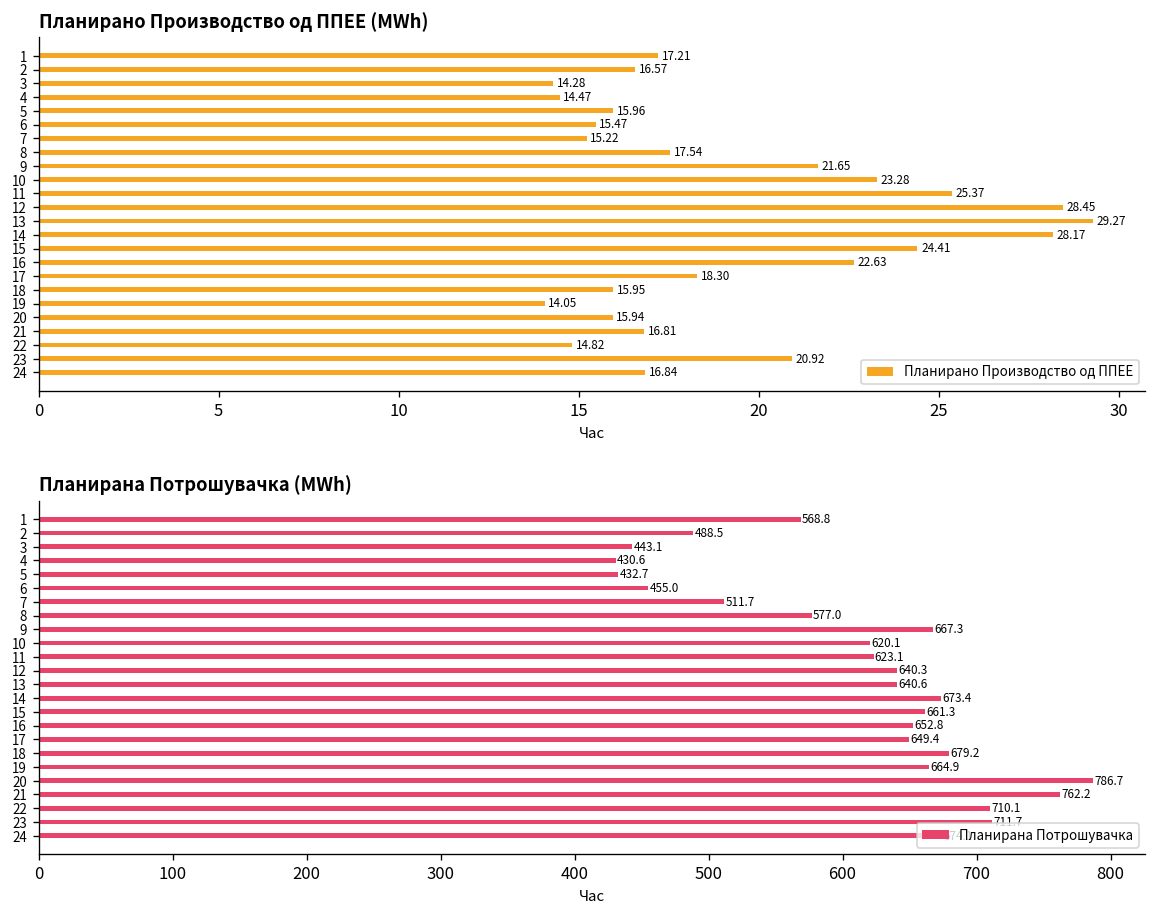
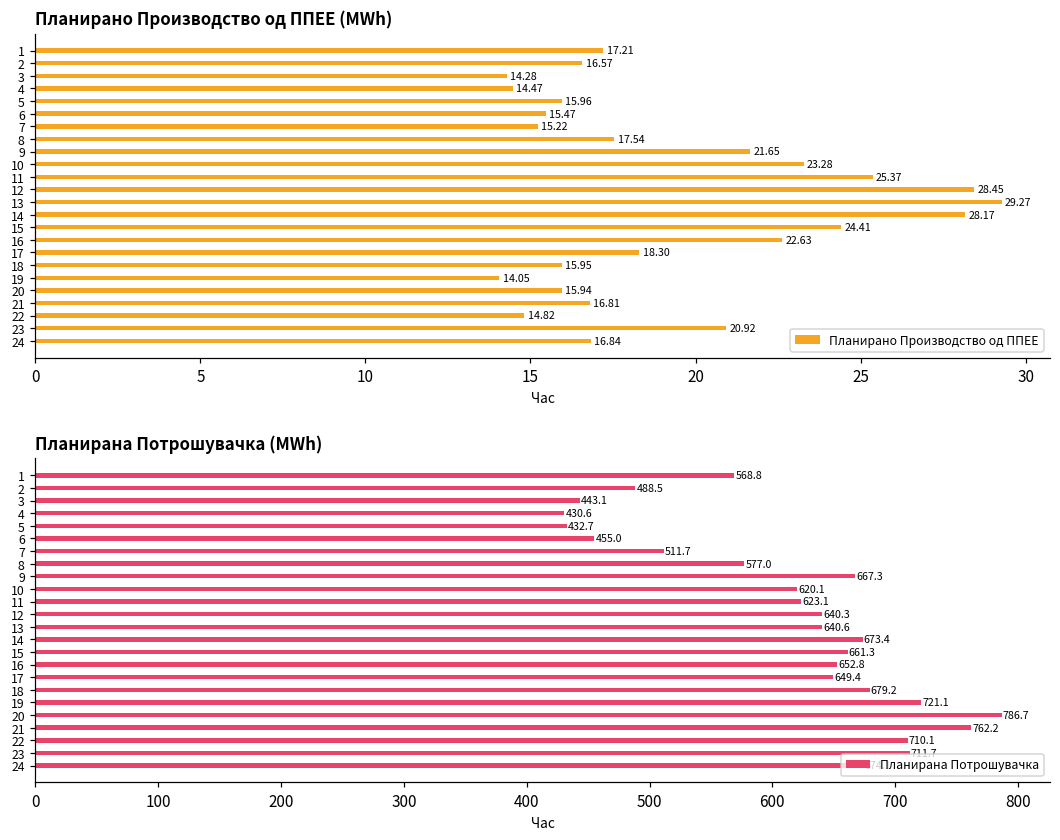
  {
    "Планирано Производство од ППЕЕ (MWh)": {
      "1": 17.21,
      "2": 16.57,
      "3": 14.28,
      "4": 14.47,
      "5": 15.96,
      "6": 15.47,
      "7": 15.22,
      "8": 17.54,
      "9": 21.65,
      "10": 23.28,
      "11": 25.37,
      "12": 28.45,
      "13": 29.27,
      "14": 28.17,
      "15": 24.41,
      "16": 22.63,
      "17": 18.30,
      "18": 15.95,
      "19": 14.05,
      "20": 15.94,
      "21": 16.81,
      "22": 14.82,
      "23": 20.92,
      "24": 16.84
    },
    "Планирана Потрошувачка (MWh)": {
      "1": 568.8,
      "2": 488.5,
      "3": 443.1,
      "4": 430.6,
      "5": 432.7,
      "6": 455.0,
      "7": 511.7,
      "8": 577.0,
      "9": 667.3,
      "10": 620.1,
      "11": 623.1,
      "12": 640.3,
      "13": 640.6,
      "14": 673.4,
      "15": 661.3,
      "16": 652.8,
      "17": 649.4,
      "18": 679.2,
-     "19": 664.9,
+     "19": 721.1,
      "20": 786.7,
      "21": 762.2,
      "22": 710.1
    }
  }
